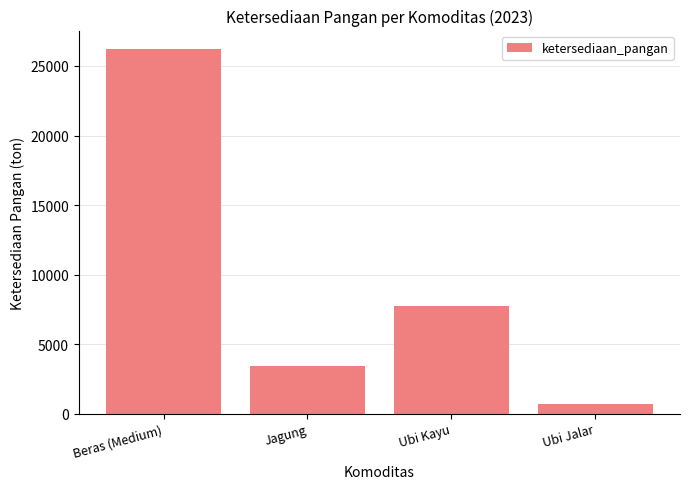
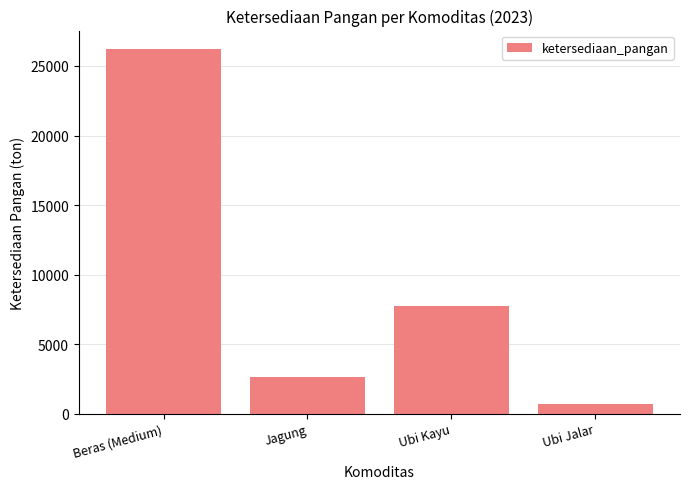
  {
    "Beras (Medium)": 26200,
-   "Jagung": 3400,
+   "Jagung": 2600,
    "Ubi Kayu": 7700,
    "Ubi Jalar": 700
  }
